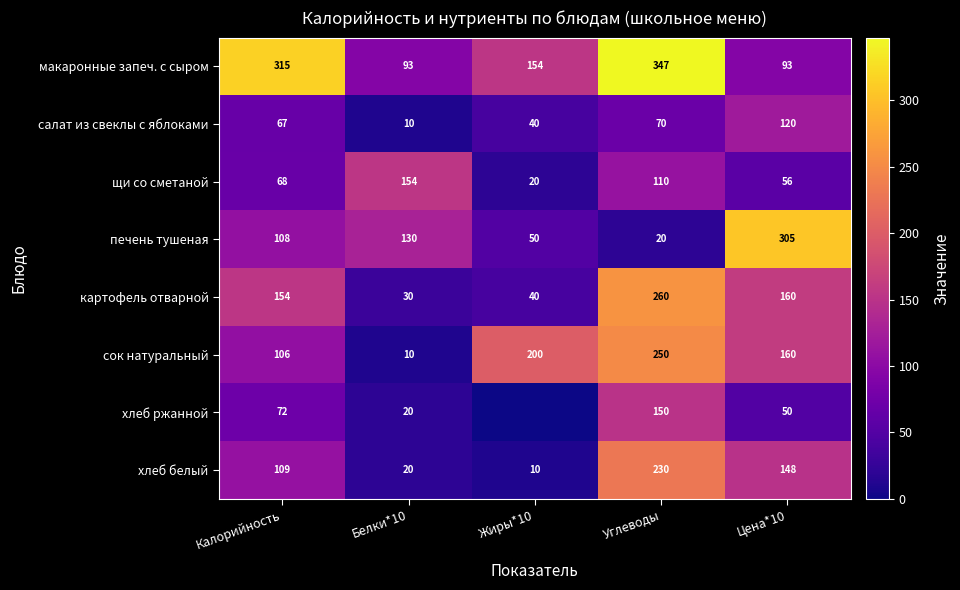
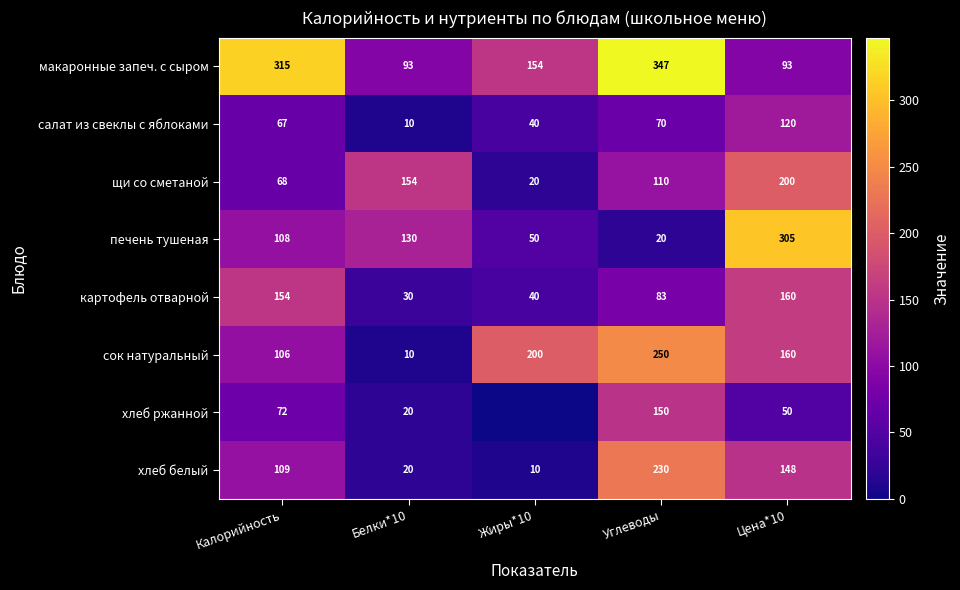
  {
    "макаронные запеч. с сыром": {
      "Калорийность": 315,
      "Белки*10": 93,
      "Жиры*10": 154,
      "Углеводы": 347,
      "Цена*10": 93
    },
    "салат из свеклы с яблоками": {
      "Калорийность": 67,
      "Белки*10": 10,
      "Жиры*10": 40,
      "Углеводы": 70,
      "Цена*10": 120
    },
    "щи со сметаной": {
      "Калорийность": 68,
      "Белки*10": 154,
      "Жиры*10": 20,
      "Углеводы": 110,
-     "Цена*10": 56
+     "Цена*10": 200
    },
    "печень тушеная": {
      "Калорийность": 108,
      "Белки*10": 130,
      "Жиры*10": 50,
      "Углеводы": 20,
      "Цена*10": 305
    },
    "картофель отварной": {
      "Калорийность": 154,
      "Белки*10": 30,
      "Жиры*10": 40,
-     "Углеводы": 260,
+     "Углеводы": 83,
      "Цена*10": 160
    },
    "сок натуральный": {
      "Калорийность": 106,
      "Белки*10": 10,
      "Жиры*10": 200,
      "Углеводы": 250,
      "Цена*10": 160
    },
    "хлеб ржанной": {
      "Калорийность": 72,
      "Белки*10": 20,
      "Углеводы": 150,
      "Цена*10": 50
    },
    "хлеб белый": {
      "Калорийность": 109,
      "Белки*10": 20,
      "Жиры*10": 10,
      "Углеводы": 230,
      "Цена*10": 148
    }
  }
